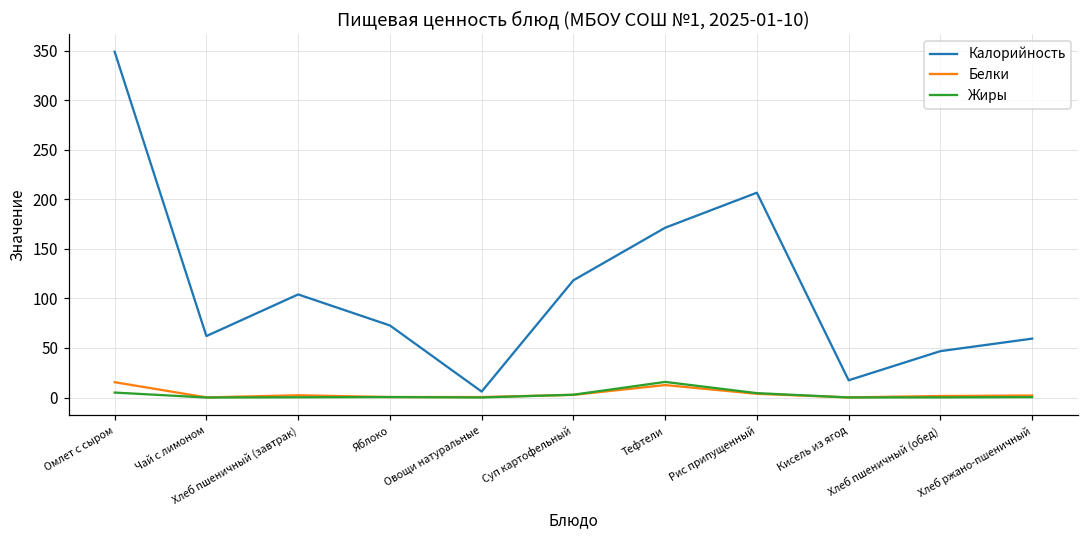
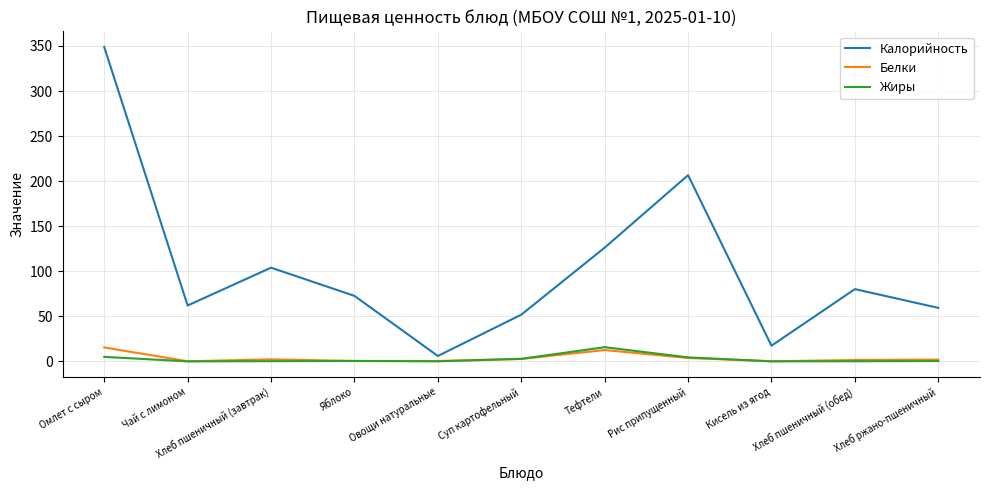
  {
    "Калорийность": {
      "Омлет с сыром": 350,
      "Чай с лимоном": 60,
      "Хлеб пшеничный (завтрак)": 100,
      "Яблоко": 70,
      "Овощи натуральные": 10,
-     "Суп картофельный": 120,
-     "Тефтели": 170,
+     "Суп картофельный": 50,
+     "Тефтели": 130,
      "Рис припущенный": 210,
      "Кисель из ягод": 20,
-     "Хлеб пшеничный (обед)": 50,
+     "Хлеб пшеничный (обед)": 80,
      "Хлеб ржано-пшеничный": 60
    },
    "Белки": {
      "Омлет с сыром": 20,
      "Тефтели": 10
    },
    "Жиры": {
      "Омлет с сыром": 10,
      "Тефтели": 20
    }
  }
